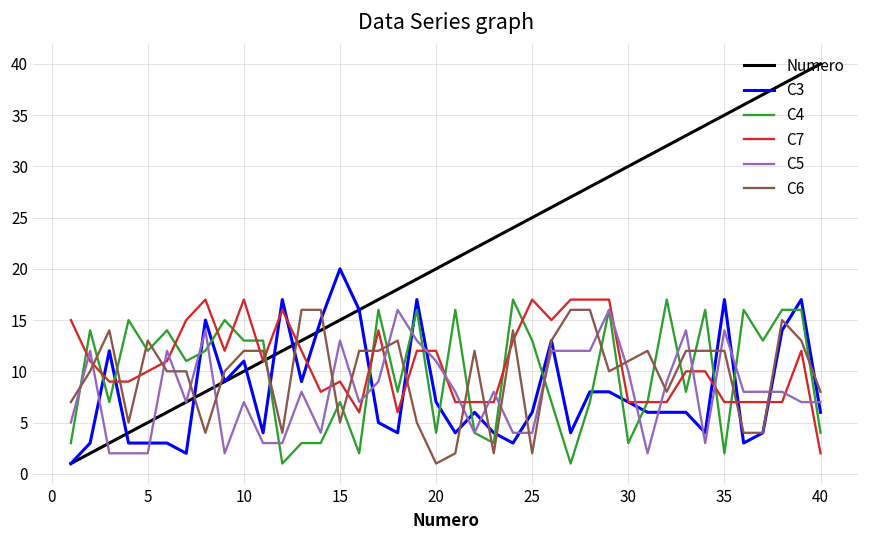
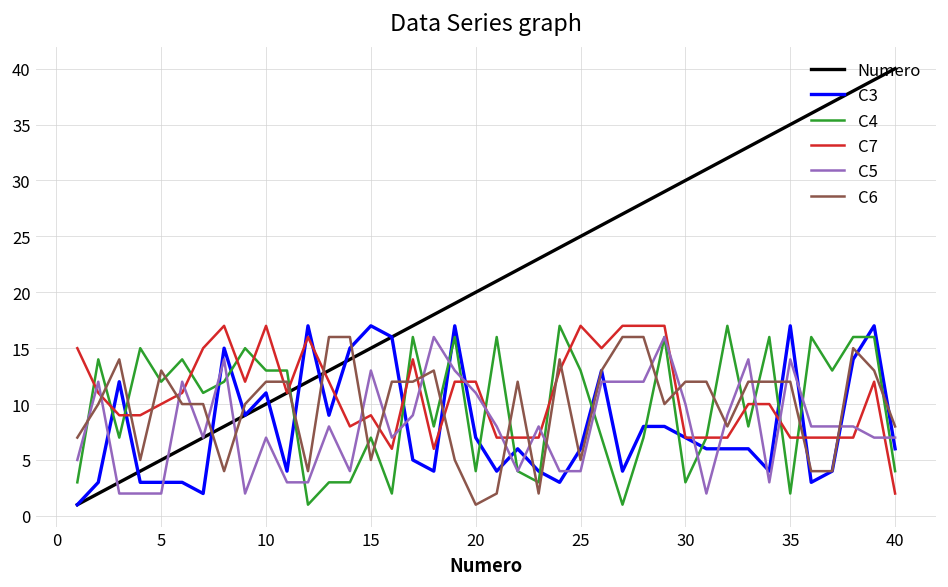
  {
    "Numero": {
      "5": 5,
      "10": 10,
      "15": 15,
      "20": 20,
      "25": 25,
      "30": 30,
      "35": 35,
      "40": 40
    },
    "C3": {
      "5": 3,
      "10": 11,
-     "15": 20,
+     "15": 17,
      "20": 7,
      "25": 6,
      "35": 17,
      "40": 6
    },
    "C4": {
      "5": 12,
      "10": 13,
      "15": 7,
      "20": 4,
      "25": 13,
      "30": 3,
      "35": 2,
      "40": 4
    },
    "C7": {
      "5": 10,
      "10": 17,
      "15": 9,
      "20": 12,
      "25": 17,
      "35": 7,
      "40": 2
    },
    "C5": {
      "5": 2,
      "10": 7,
      "15": 13,
      "20": 11,
      "25": 4,
      "30": 10,
      "35": 14,
      "40": 7
    },
    "C6": {
      "5": 13,
      "10": 12,
      "15": 5,
      "20": 1,
-     "25": 2,
-     "30": 11,
+     "25": 5,
+     "30": 12,
      "35": 12,
      "40": 8
    }
  }
